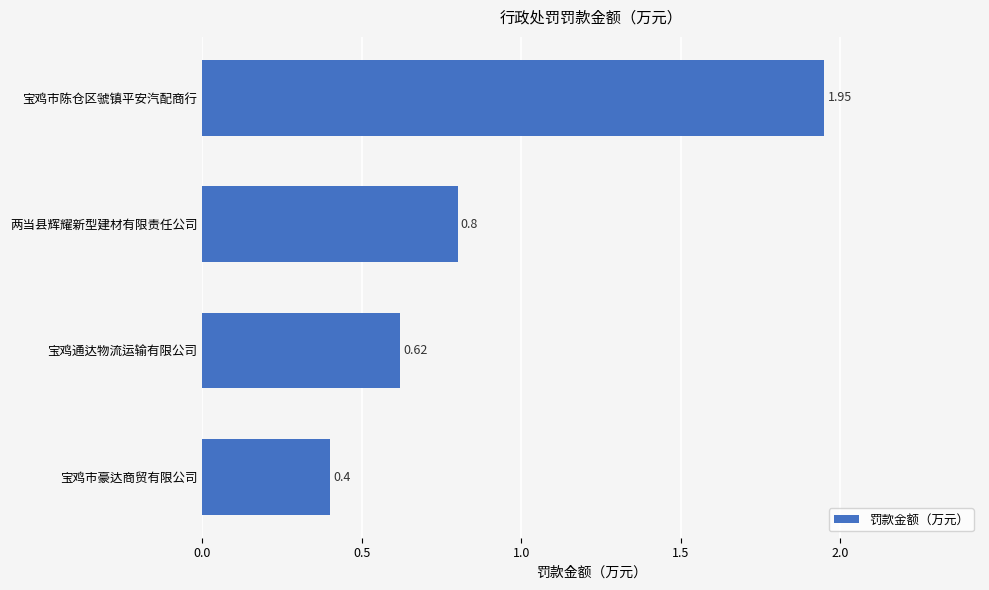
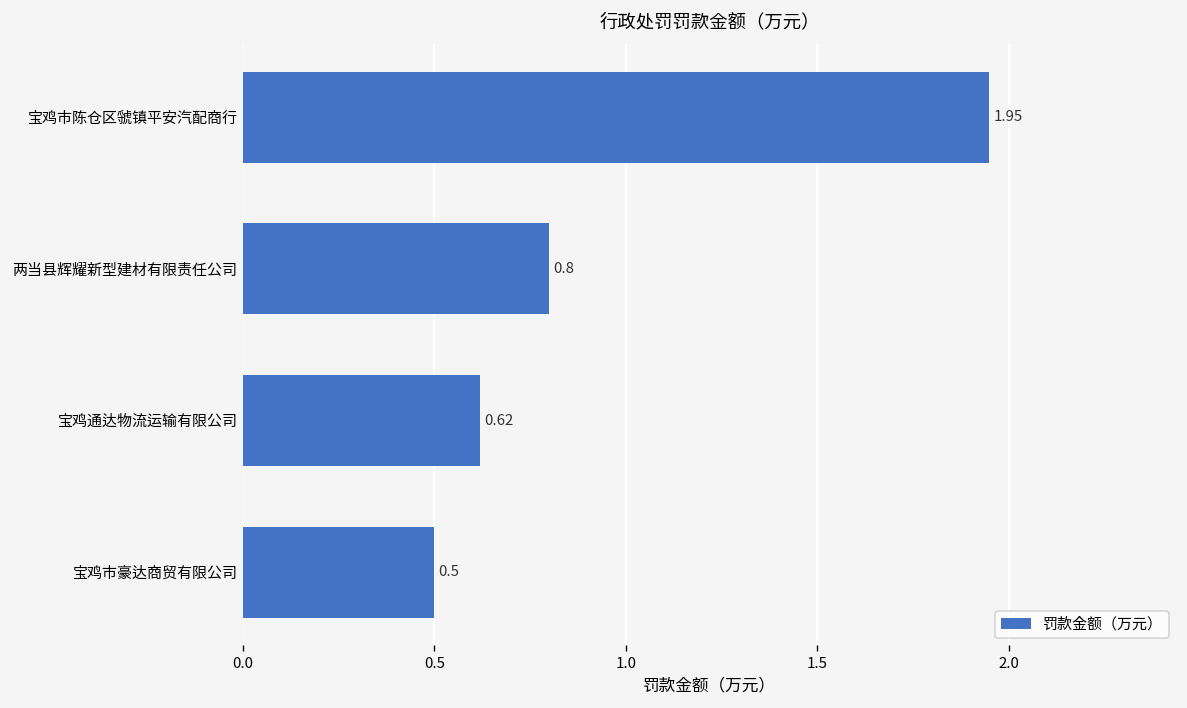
  {
    "宝鸡市陈仓区虢镇平安汽配商行": 1.95,
    "两当县辉耀新型建材有限责任公司": 0.8,
    "宝鸡通达物流运输有限公司": 0.62,
-   "宝鸡市豪达商贸有限公司": 0.4
+   "宝鸡市豪达商贸有限公司": 0.5
  }
